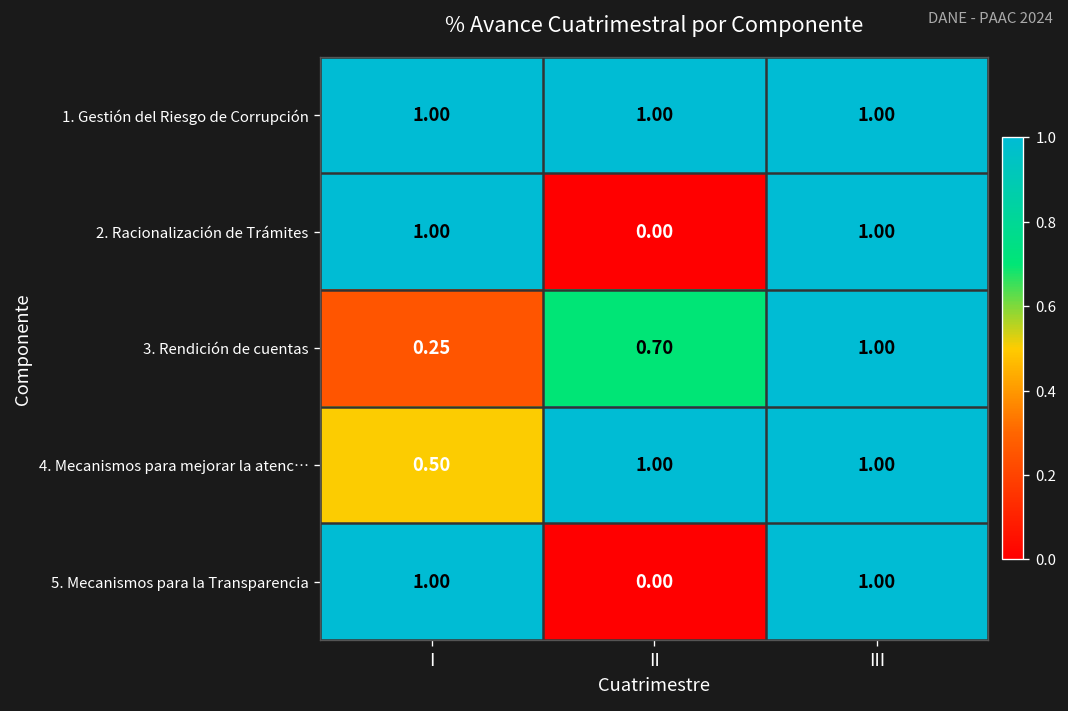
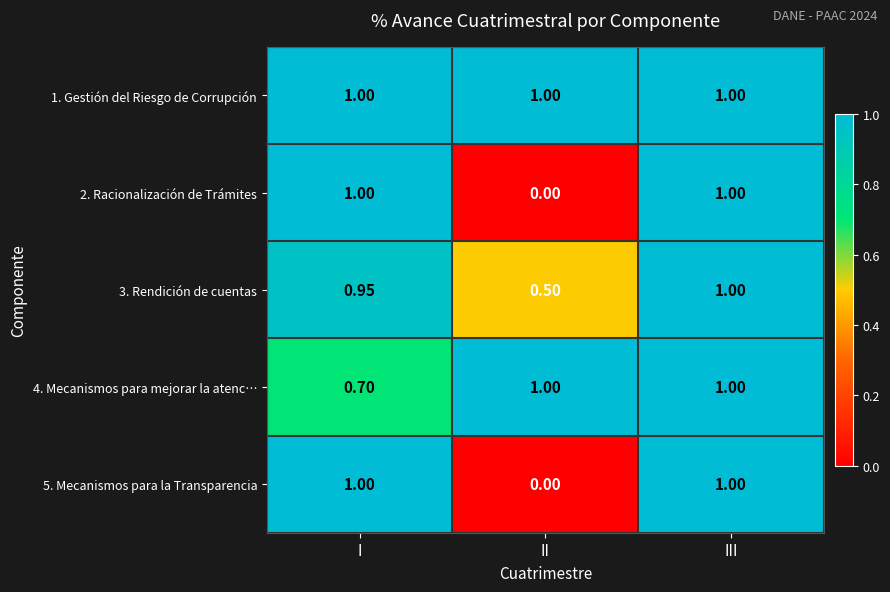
  {
    "1. Gestión del Riesgo de Corrupción": {
      "I": 1.00,
      "II": 1.00,
      "III": 1.00
    },
    "2. Racionalización de Trámites": {
      "I": 1.00,
      "II": 0.00,
      "III": 1.00
    },
    "3. Rendición de cuentas": {
-     "I": 0.25,
-     "II": 0.70,
+     "I": 0.95,
+     "II": 0.50,
      "III": 1.00
    },
    "4. Mecanismos para mejorar la atenc…": {
-     "I": 0.50,
+     "I": 0.70,
      "II": 1.00,
      "III": 1.00
    },
    "5. Mecanismos para la Transparencia": {
      "I": 1.00,
      "II": 0.00,
      "III": 1.00
    }
  }
